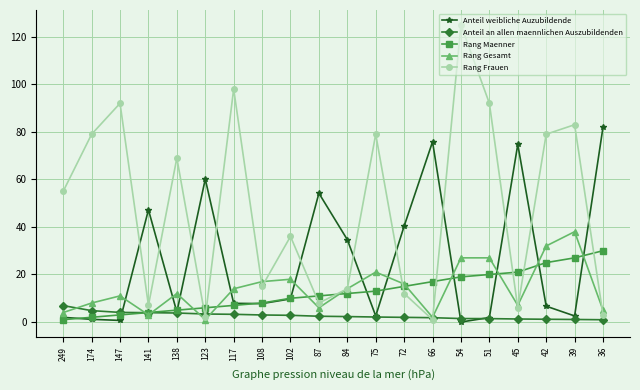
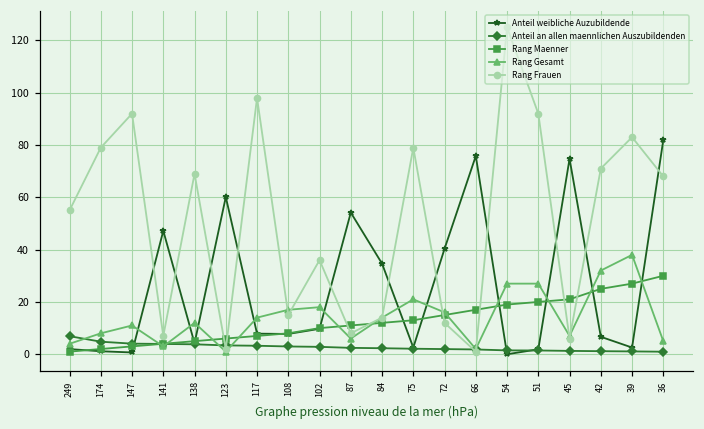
  {
    "Rang Frauen": {
      "249": 55,
      "174": 79,
      "147": 92,
      "141": 7,
      "138": 69,
      "117": 98,
      "108": 15,
      "102": 36,
      "87": 8,
      "75": 79,
      "72": 12,
      "51": 92,
-     "42": 79,
+     "42": 71,
      "39": 83,
-     "36": 3
+     "36": 68
    }
  }
